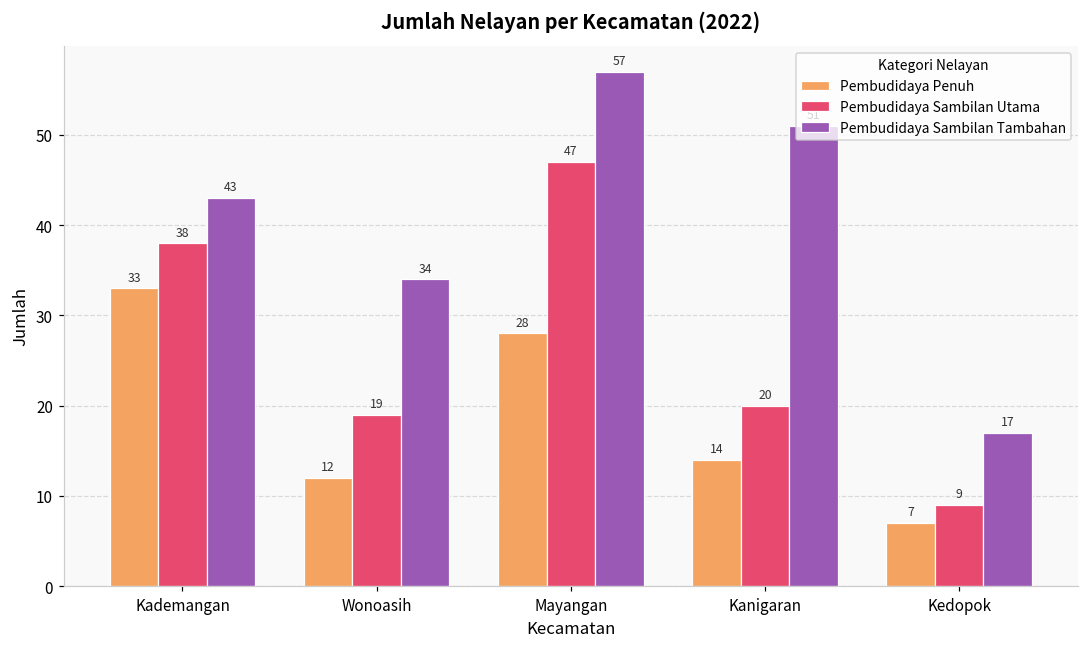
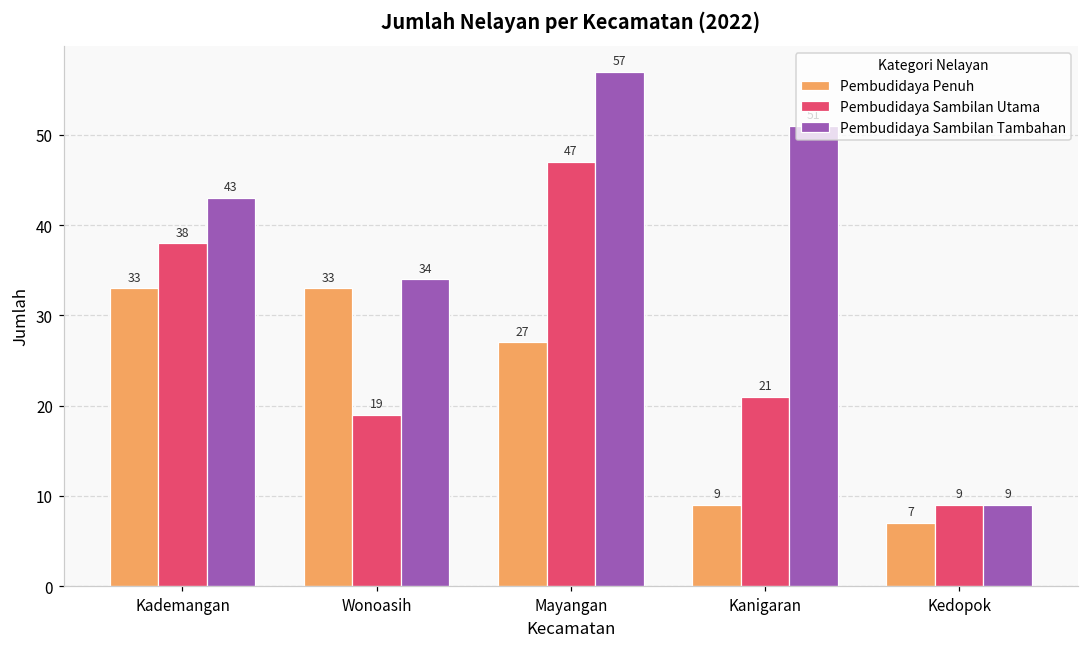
  {
    "Pembudidaya Penuh": {
      "Kademangan": 33,
-     "Wonoasih": 12,
-     "Mayangan": 28,
-     "Kanigaran": 14,
+     "Wonoasih": 33,
+     "Mayangan": 27,
+     "Kanigaran": 9,
      "Kedopok": 7
    },
    "Pembudidaya Sambilan Utama": {
      "Kademangan": 38,
      "Wonoasih": 19,
      "Mayangan": 47,
-     "Kanigaran": 20,
+     "Kanigaran": 21,
      "Kedopok": 9
    },
    "Pembudidaya Sambilan Tambahan": {
      "Kademangan": 43,
      "Wonoasih": 34,
      "Mayangan": 57,
-     "Kedopok": 17
+     "Kedopok": 9
    }
  }
